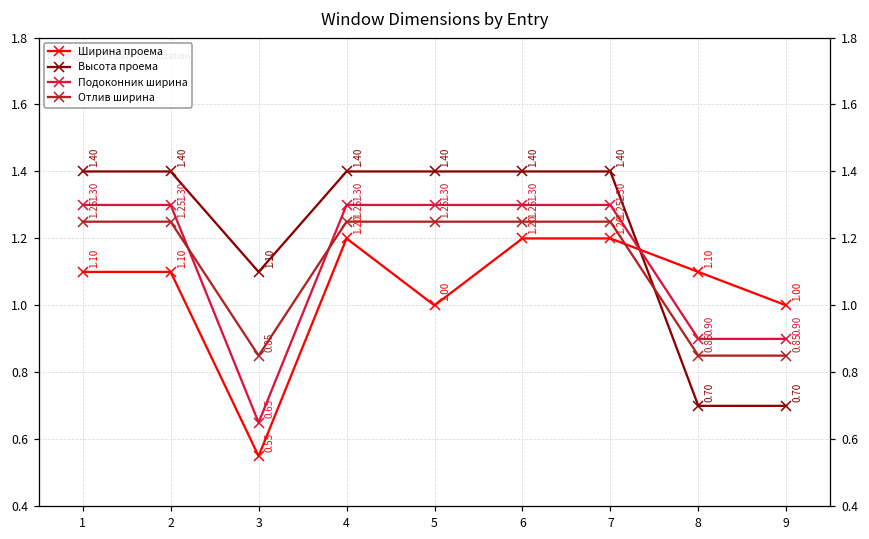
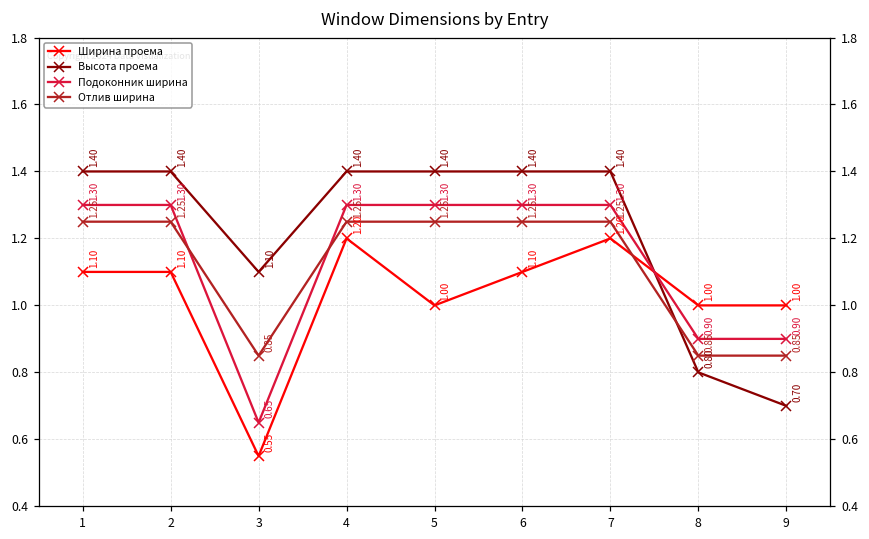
  {
    "Ширина проема": {
      "1": 1.10,
      "2": 1.10,
      "3": 0.55,
      "4": 1.20,
      "5": 1.00,
-     "6": 1.20,
+     "6": 1.10,
      "7": 1.20,
-     "8": 1.10,
+     "8": 1.00,
      "9": 1.00
    },
    "Высота проема": {
      "1": 1.40,
      "2": 1.40,
      "3": 1.10,
      "4": 1.40,
      "5": 1.40,
      "6": 1.40,
      "7": 1.40,
-     "8": 0.70,
+     "8": 0.80,
      "9": 0.70
    }
  }
